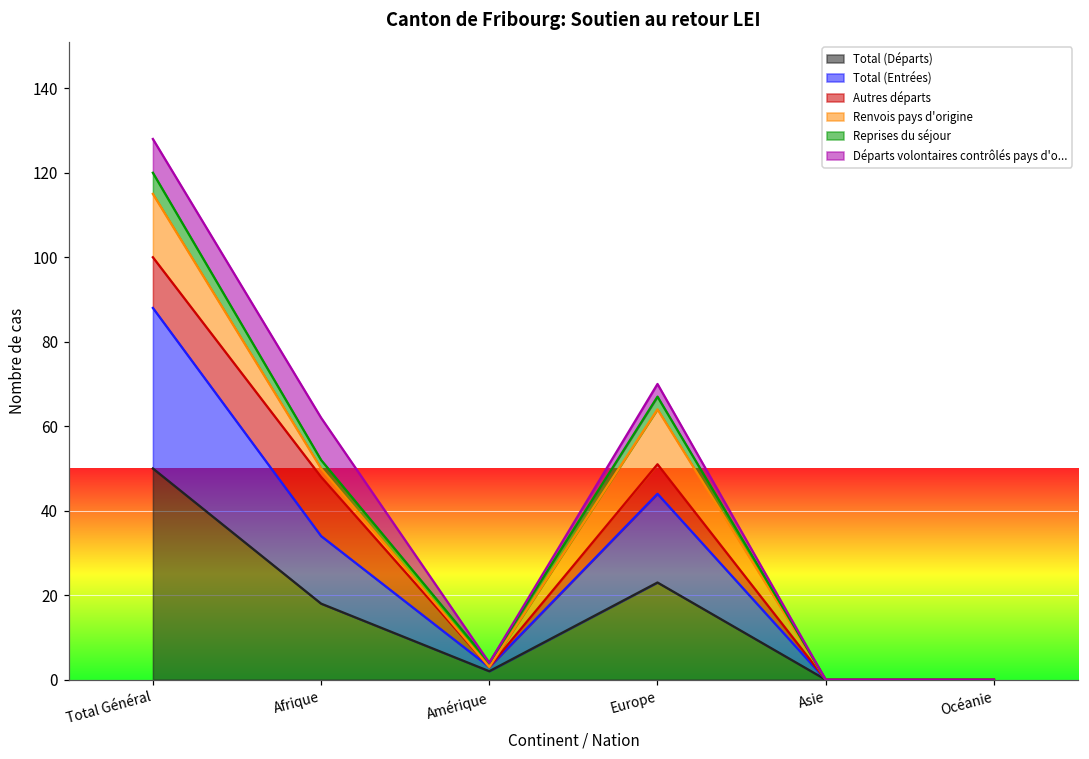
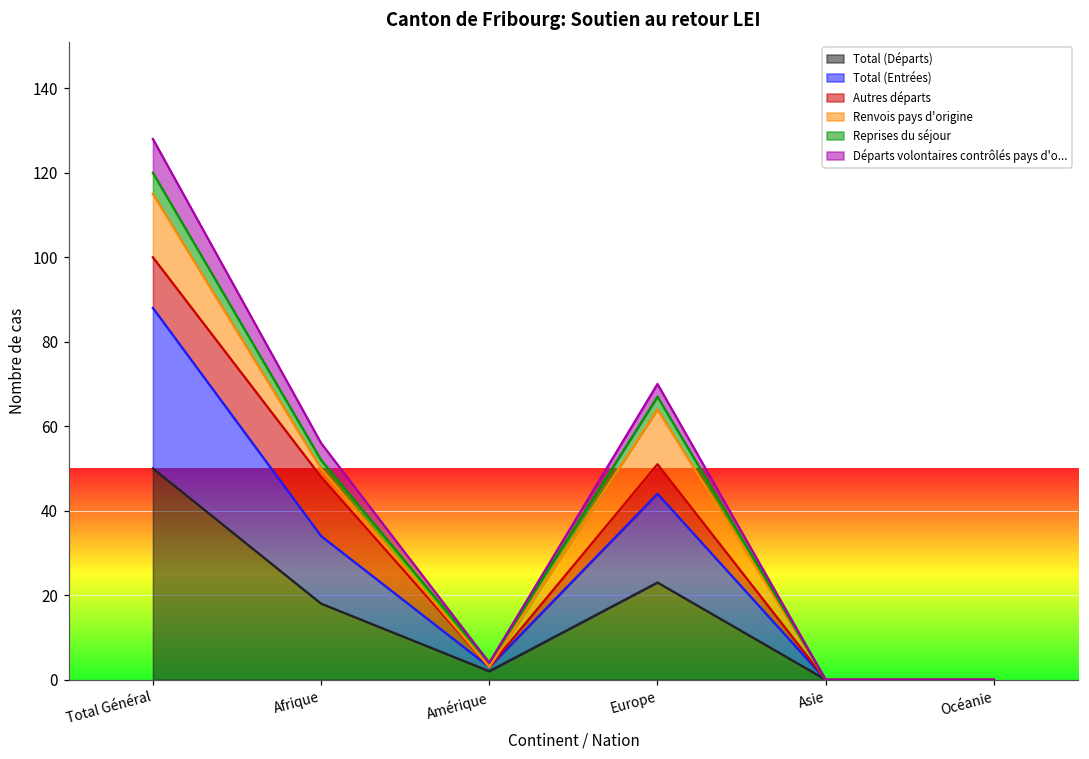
  {
    "Total (Départs)": {
      "Total Général": 50,
      "Afrique": 18,
      "Amérique": 2,
      "Europe": 23
    },
    "Total (Entrées)": {
      "Total Général": 38,
      "Afrique": 16,
      "Europe": 21
    },
    "Autres départs": {
      "Total Général": 12,
      "Afrique": 14,
      "Europe": 7
    },
    "Renvois pays d'origine": {
      "Total Général": 15,
      "Afrique": 2,
      "Europe": 13
    },
    "Reprises du séjour": {
      "Total Général": 5,
      "Afrique": 2,
      "Europe": 3
    },
    "Départs volontaires contrôlés pays d'o...": {
      "Total Général": 8,
-     "Afrique": 10,
+     "Afrique": 4,
      "Europe": 3
    }
  }
